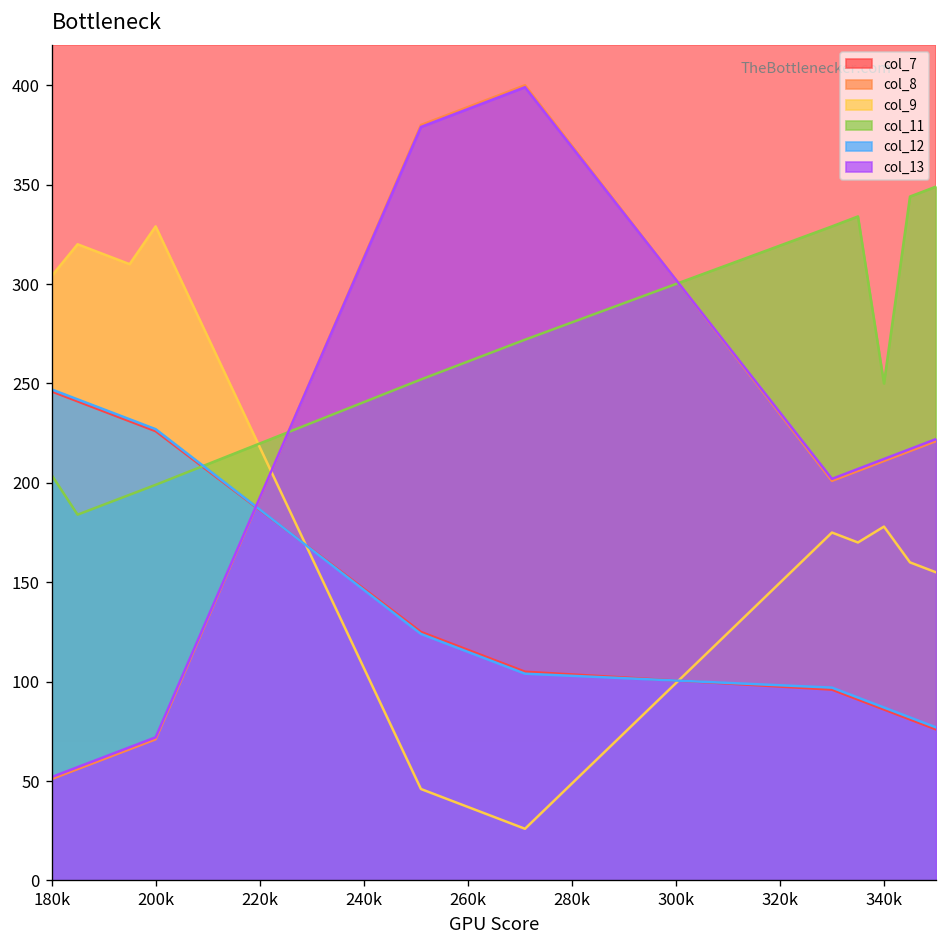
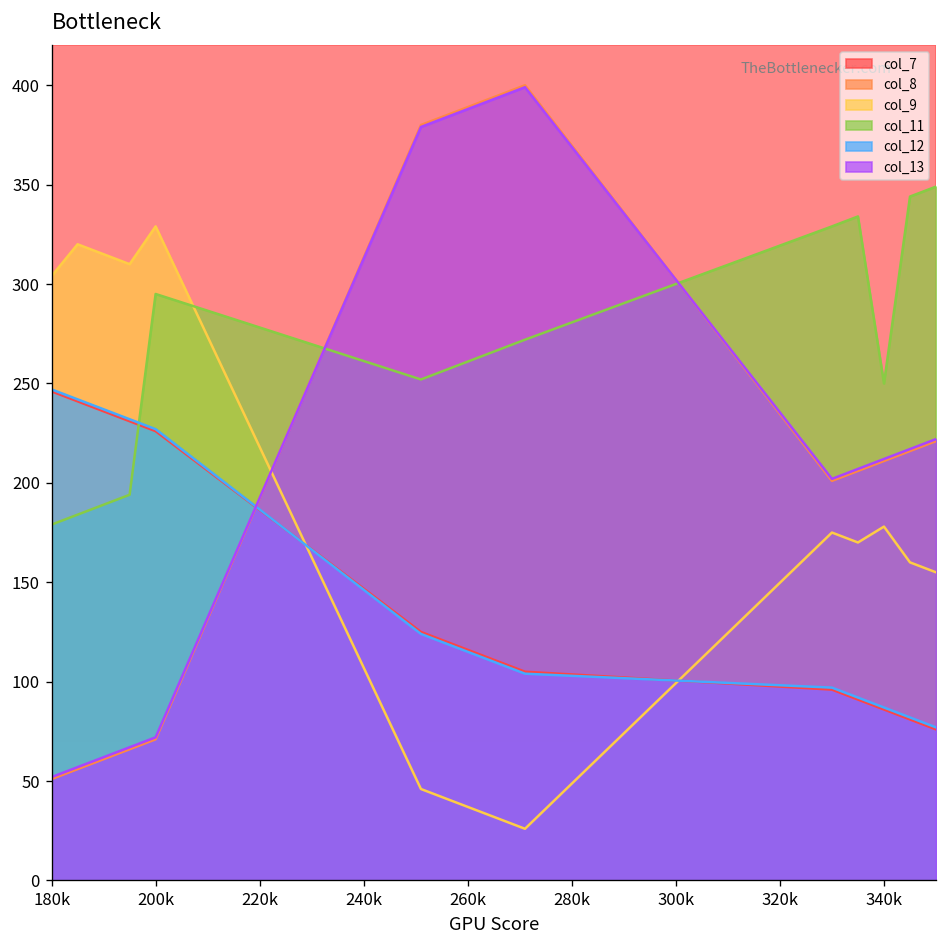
  {
    "col_9": {
      "180k": 304,
      "200k": 329,
      "340k": 178
    },
    "col_11": {
-     "180k": 204,
-     "200k": 199,
+     "180k": 179,
+     "200k": 295,
      "340k": 250
    }
  }
